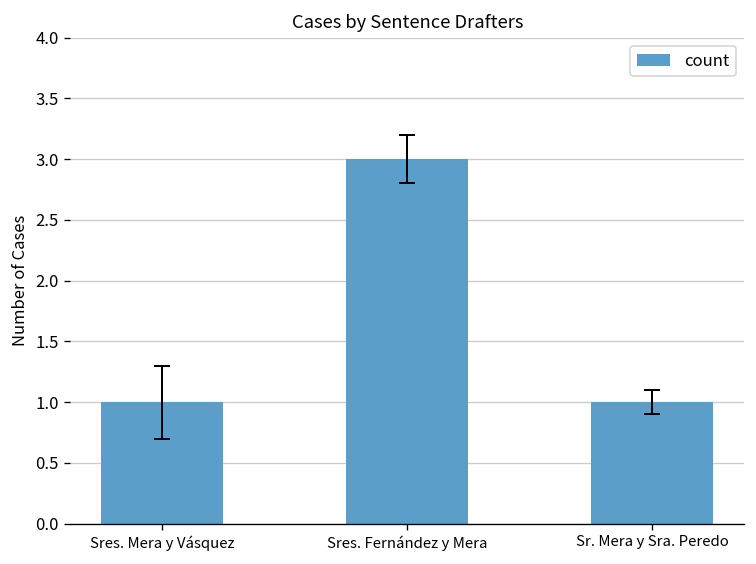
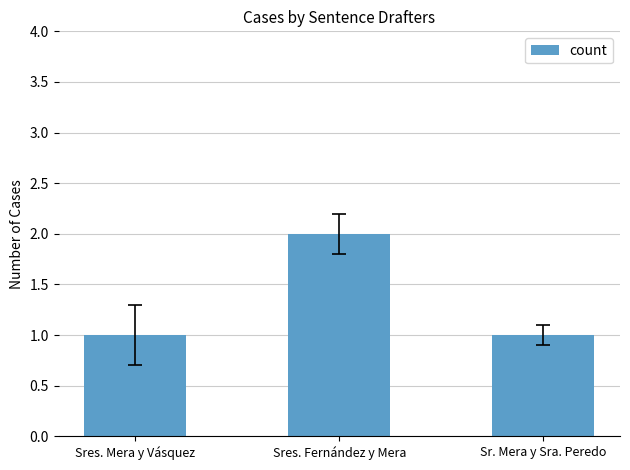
  {
    "count": {
      "Sres. Mera y Vásquez": 1,
-     "Sres. Fernández y Mera": 3,
+     "Sres. Fernández y Mera": 2,
      "Sr. Mera y Sra. Peredo": 1
    }
  }
